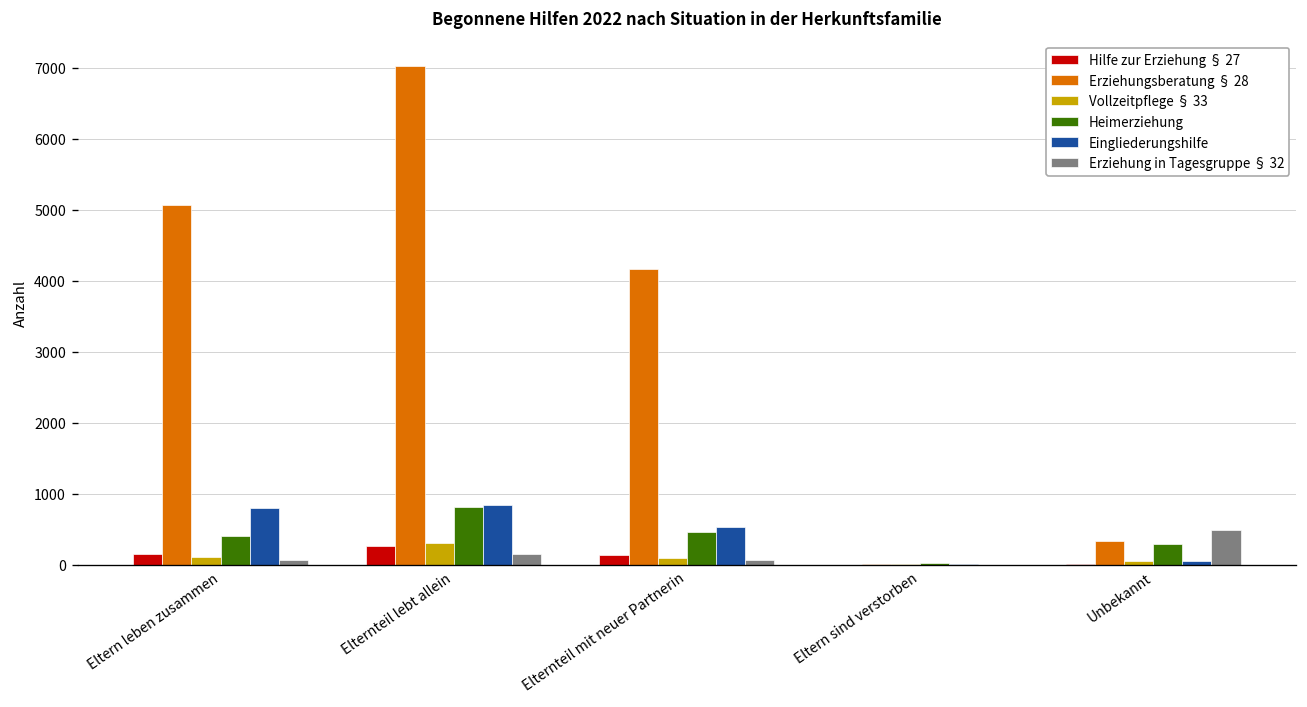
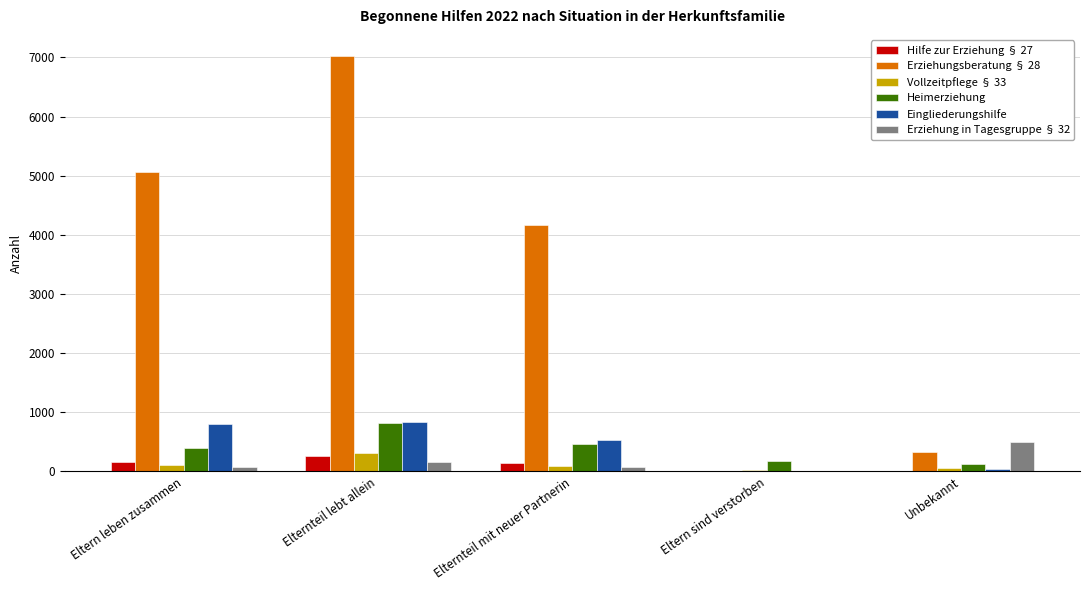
  {
    "Hilfe zur Erziehung § 27": {
      "Eltern leben zusammen": 200,
      "Elternteil lebt allein": 300,
      "Elternteil mit neuer Partnerin": 100
    },
    "Erziehungsberatung § 28": {
      "Eltern leben zusammen": 5100,
      "Elternteil lebt allein": 7000,
      "Elternteil mit neuer Partnerin": 4200,
      "Unbekannt": 300
    },
    "Vollzeitpflege § 33": {
      "Eltern leben zusammen": 100,
      "Elternteil lebt allein": 300,
      "Elternteil mit neuer Partnerin": 100,
      "Unbekannt": 100
    },
    "Heimerziehung": {
      "Eltern leben zusammen": 400,
      "Elternteil lebt allein": 800,
      "Elternteil mit neuer Partnerin": 500,
-     "Eltern sind verstorben": 0,
-     "Unbekannt": 300
+     "Eltern sind verstorben": 200,
+     "Unbekannt": 100
    },
    "Eingliederungshilfe": {
      "Eltern leben zusammen": 800,
      "Elternteil lebt allein": 800,
      "Elternteil mit neuer Partnerin": 500,
      "Unbekannt": 0
    },
    "Erziehung in Tagesgruppe § 32": {
      "Eltern leben zusammen": 100,
      "Elternteil lebt allein": 200,
      "Elternteil mit neuer Partnerin": 100,
      "Eltern sind verstorben": 0,
      "Unbekannt": 500
    }
  }
